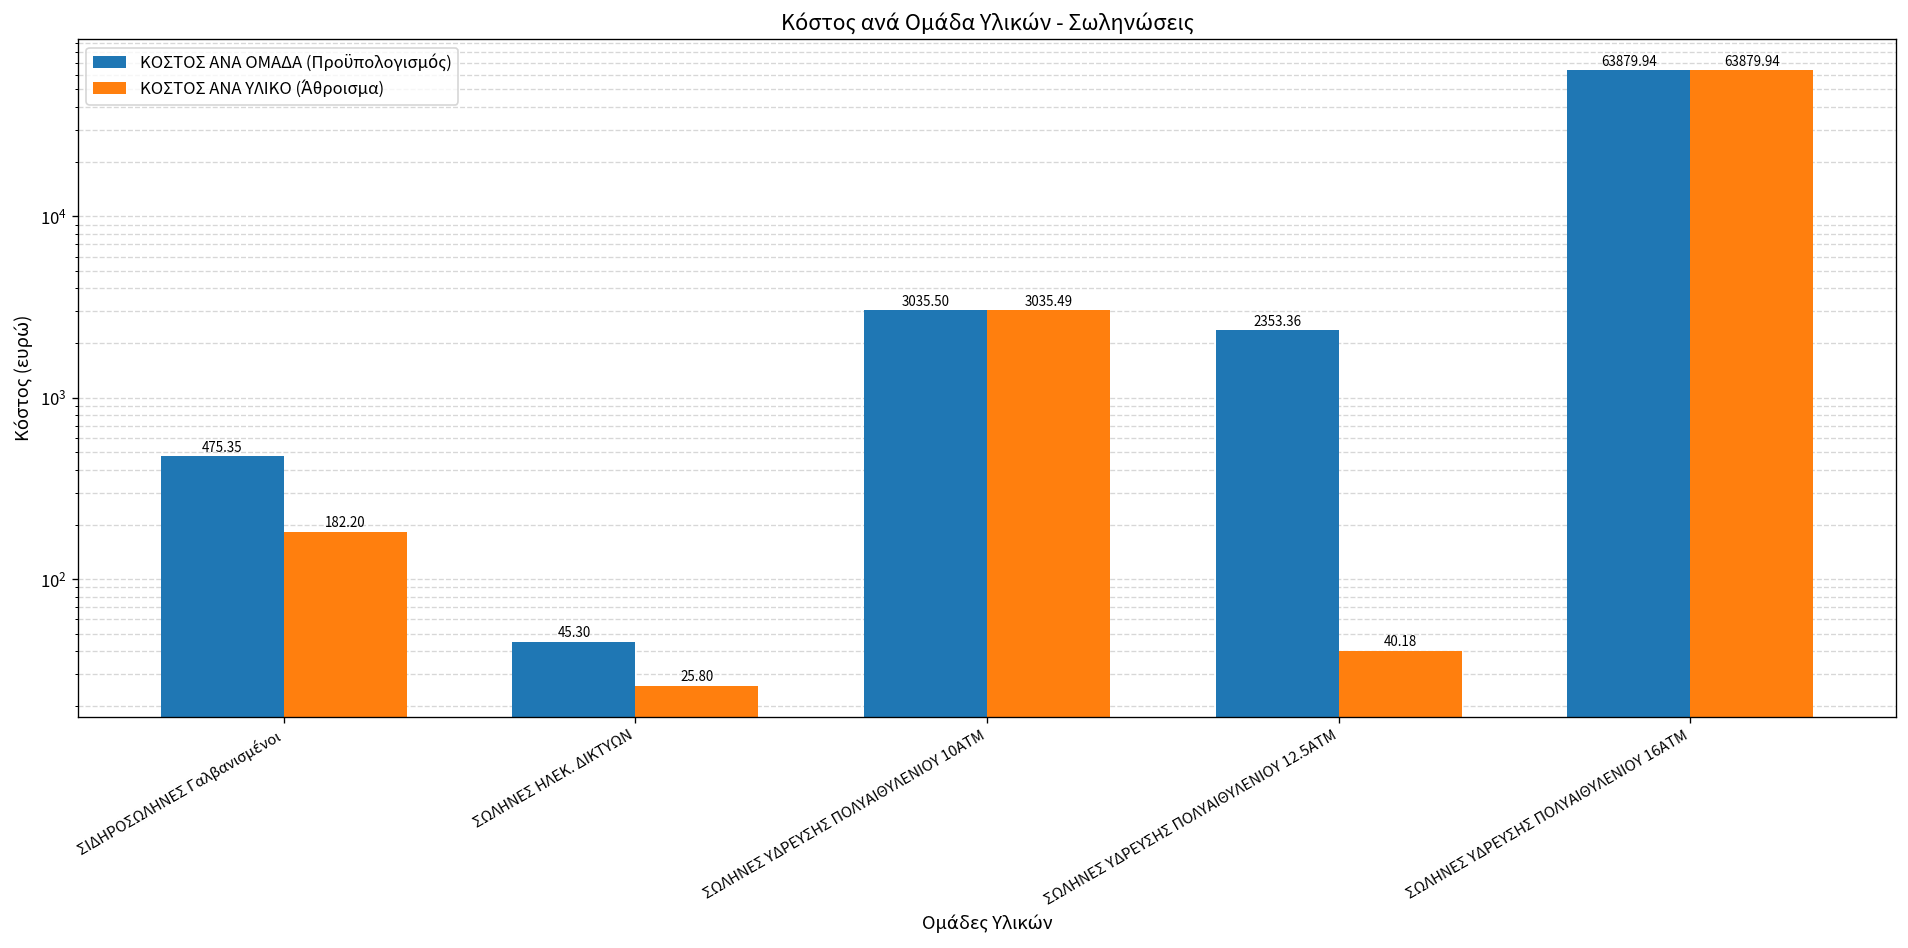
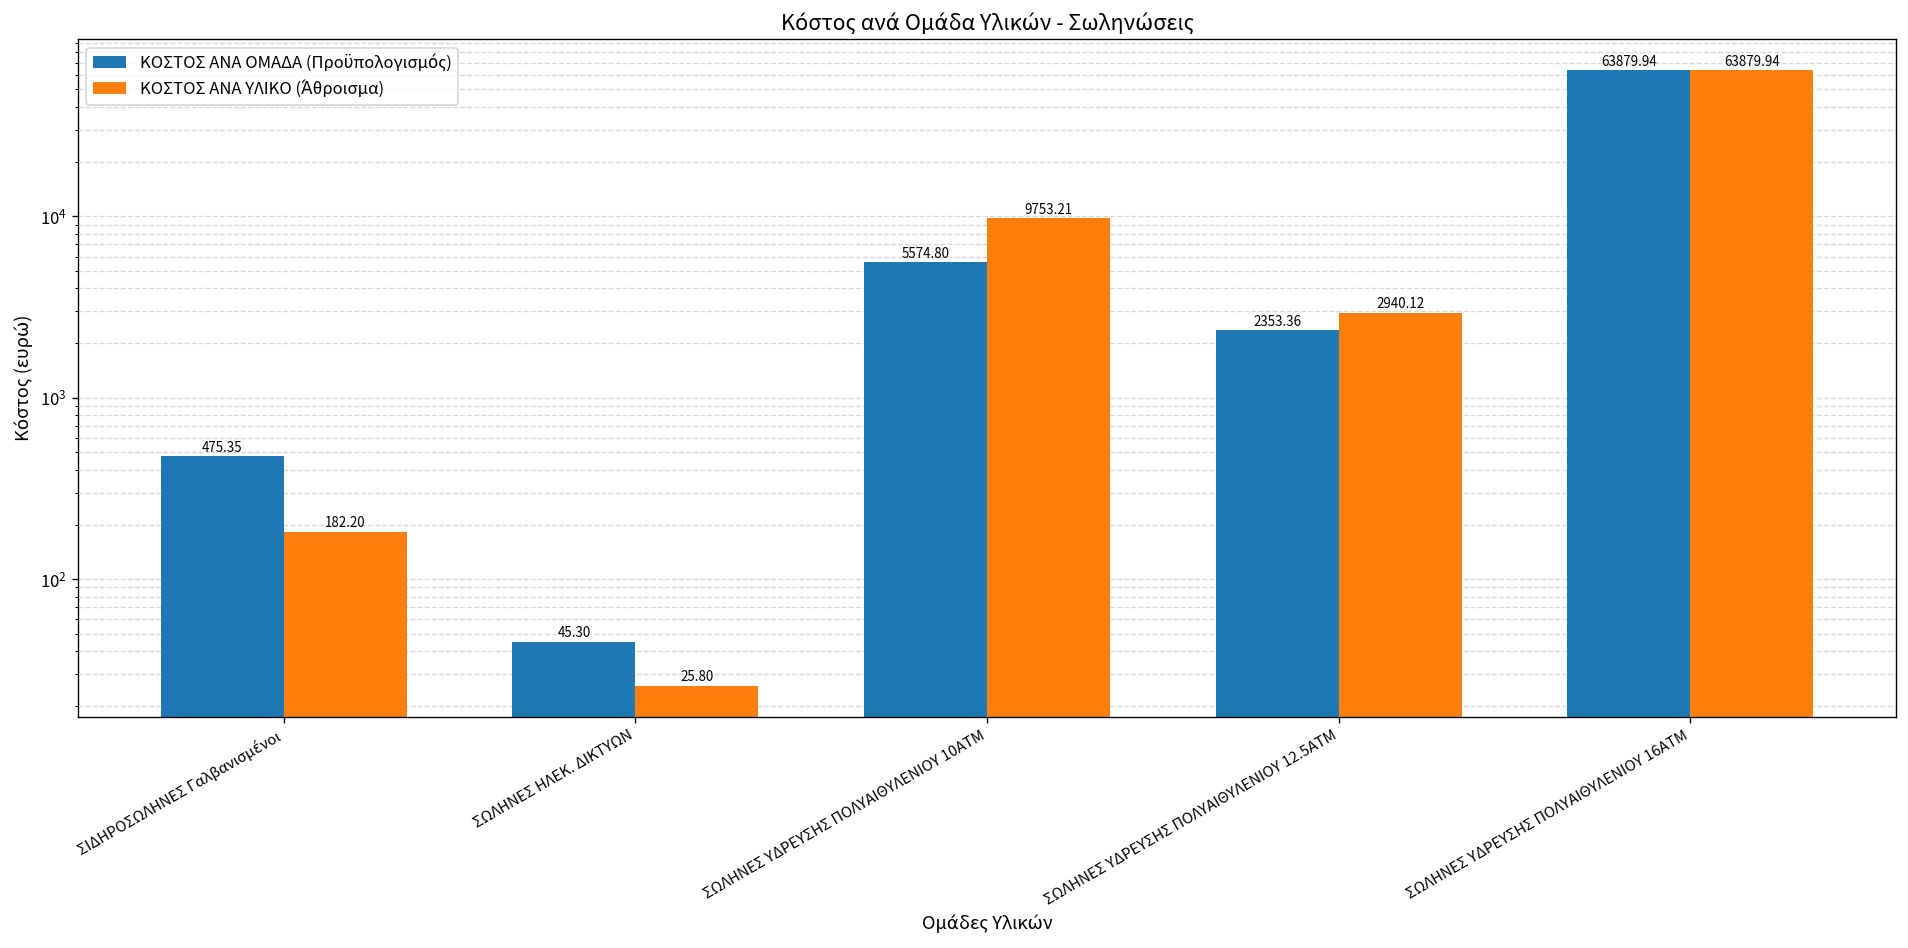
  {
    "ΚΟΣΤΟΣ ΑΝΑ ΟΜΑΔΑ (Προϋπολογισμός)": {
      "ΣΙΔΗΡΟΣΩΛΗΝΕΣ Γαλβανισμένοι": 475.35,
      "ΣΩΛΗΝΕΣ ΗΛΕΚ. ΔΙΚΤΥΩΝ": 45.30,
-     "ΣΩΛΗΝΕΣ ΥΔΡΕΥΣΗΣ ΠΟΛΥΑΙΘΥΛΕΝΙΟΥ 10ΑΤΜ": 3035.50,
+     "ΣΩΛΗΝΕΣ ΥΔΡΕΥΣΗΣ ΠΟΛΥΑΙΘΥΛΕΝΙΟΥ 10ΑΤΜ": 5574.80,
      "ΣΩΛΗΝΕΣ ΥΔΡΕΥΣΗΣ ΠΟΛΥΑΙΘΥΛΕΝΙΟΥ 12.5ΑΤΜ": 2353.36,
      "ΣΩΛΗΝΕΣ ΥΔΡΕΥΣΗΣ ΠΟΛΥΑΙΘΥΛΕΝΙΟΥ 16ΑΤΜ": 63879.94
    },
    "ΚΟΣΤΟΣ ΑΝΑ ΥΛΙΚΟ (Άθροισμα)": {
      "ΣΙΔΗΡΟΣΩΛΗΝΕΣ Γαλβανισμένοι": 182.20,
      "ΣΩΛΗΝΕΣ ΗΛΕΚ. ΔΙΚΤΥΩΝ": 25.80,
-     "ΣΩΛΗΝΕΣ ΥΔΡΕΥΣΗΣ ΠΟΛΥΑΙΘΥΛΕΝΙΟΥ 10ΑΤΜ": 3035.49,
-     "ΣΩΛΗΝΕΣ ΥΔΡΕΥΣΗΣ ΠΟΛΥΑΙΘΥΛΕΝΙΟΥ 12.5ΑΤΜ": 40.18,
+     "ΣΩΛΗΝΕΣ ΥΔΡΕΥΣΗΣ ΠΟΛΥΑΙΘΥΛΕΝΙΟΥ 10ΑΤΜ": 9753.21,
+     "ΣΩΛΗΝΕΣ ΥΔΡΕΥΣΗΣ ΠΟΛΥΑΙΘΥΛΕΝΙΟΥ 12.5ΑΤΜ": 2940.12,
      "ΣΩΛΗΝΕΣ ΥΔΡΕΥΣΗΣ ΠΟΛΥΑΙΘΥΛΕΝΙΟΥ 16ΑΤΜ": 63879.94
    }
  }
